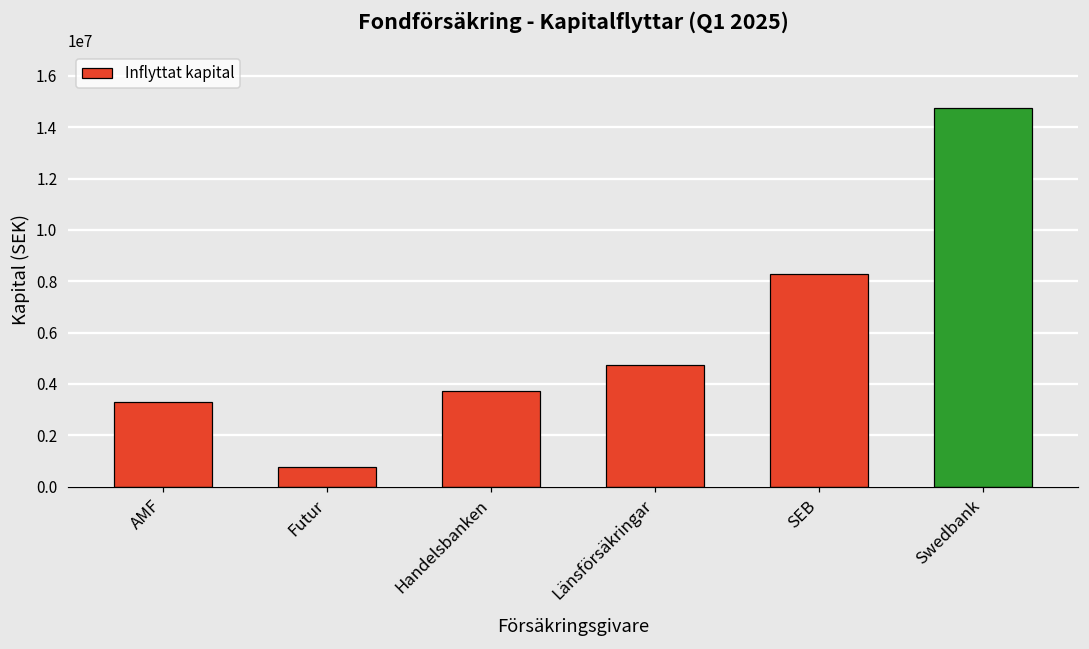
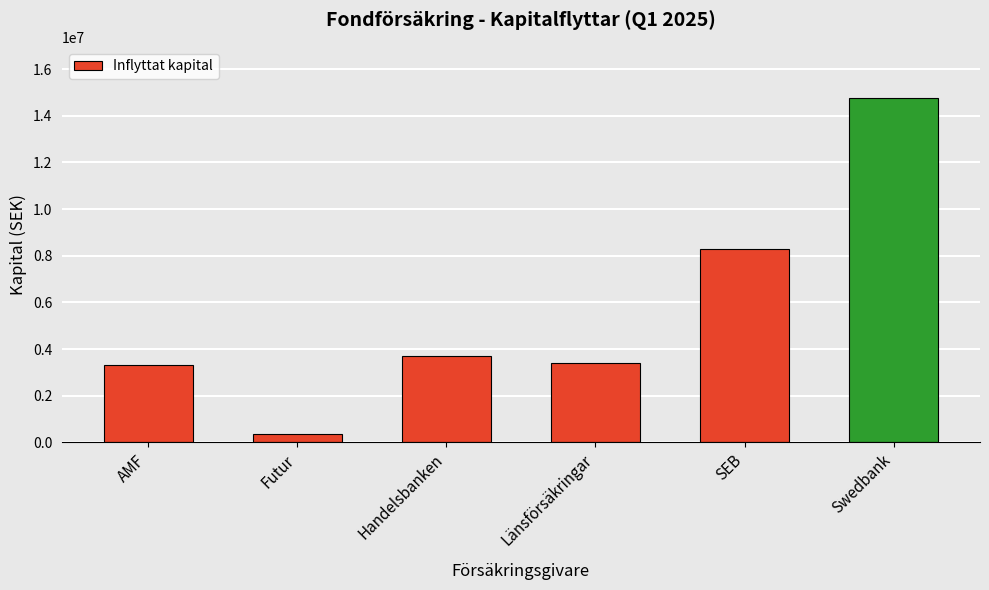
  {
    "AMF": 3300000,
-   "Futur": 700000,
+   "Futur": 400000,
    "Handelsbanken": 3700000,
-   "Länsförsäkringar": 4800000,
+   "Länsförsäkringar": 3400000,
    "SEB": 8300000,
    "Swedbank": 14700000
  }
